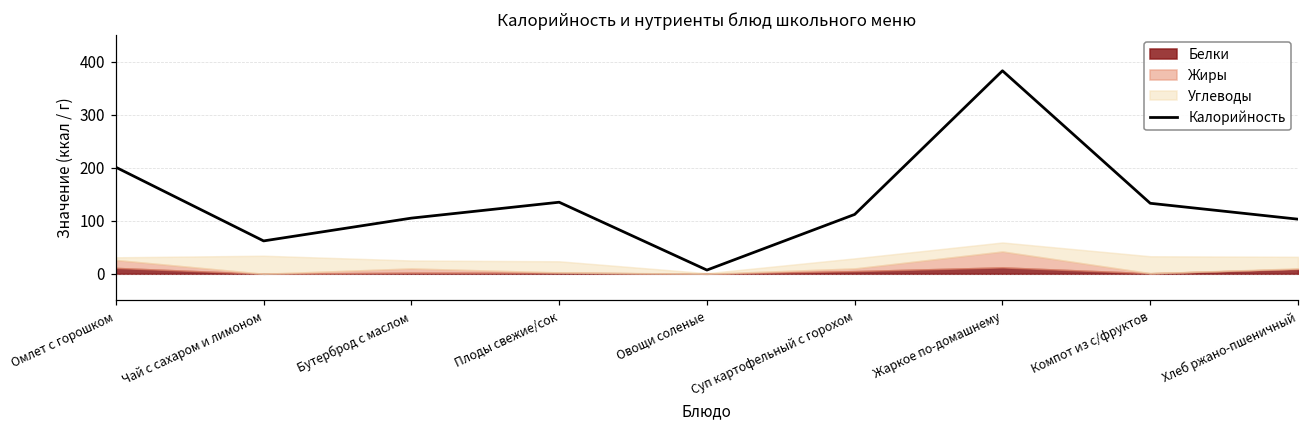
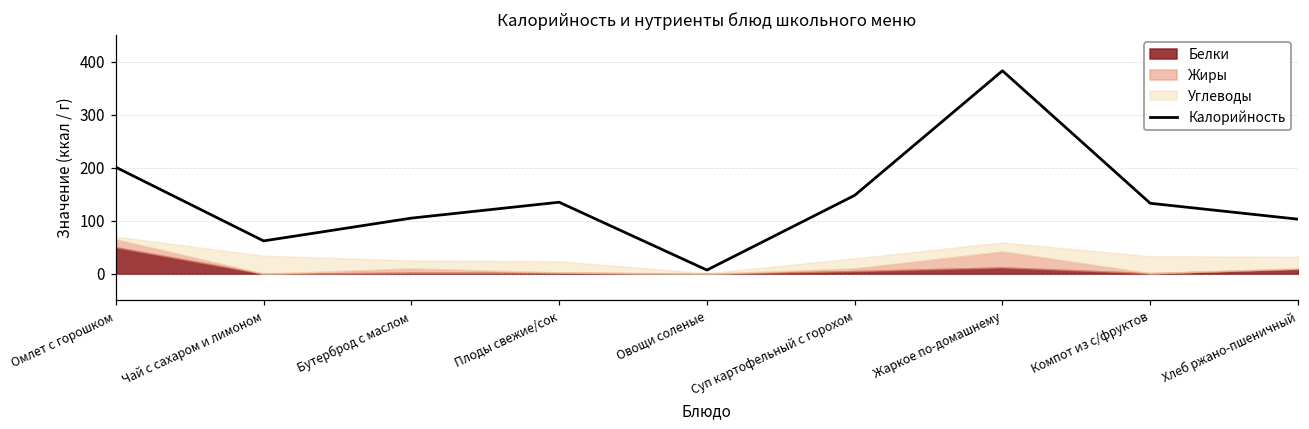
  {
    "Белки": {
-     "Омлет с горошком": 10,
+     "Омлет с горошком": 50,
      "Жаркое по-домашнему": 10
    },
    "Калорийность": {
      "Омлет с горошком": 200,
      "Чай с сахаром и лимоном": 60,
      "Бутерброд с маслом": 110,
      "Плоды свежие/сок": 140,
      "Овощи соленые": 10,
-     "Суп картофельный с горохом": 110,
+     "Суп картофельный с горохом": 150,
      "Жаркое по-домашнему": 380,
      "Компот из с/фруктов": 130,
      "Хлеб ржано-пшеничный": 100
    },
    "Жиры": {
      "Бутерброд с маслом": 10,
      "Жаркое по-домашнему": 30
    },
    "Углеводы": {
      "Чай с сахаром и лимоном": 30,
      "Бутерброд с маслом": 20,
      "Плоды свежие/сок": 20,
      "Суп картофельный с горохом": 20,
      "Жаркое по-домашнему": 20,
      "Компот из с/фруктов": 30,
      "Хлеб ржано-пшеничный": 20
    }
  }
